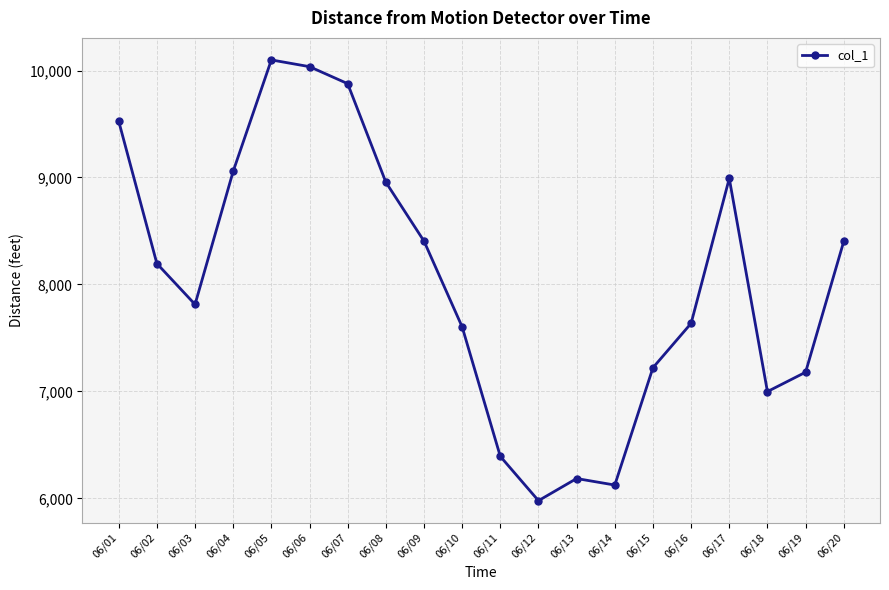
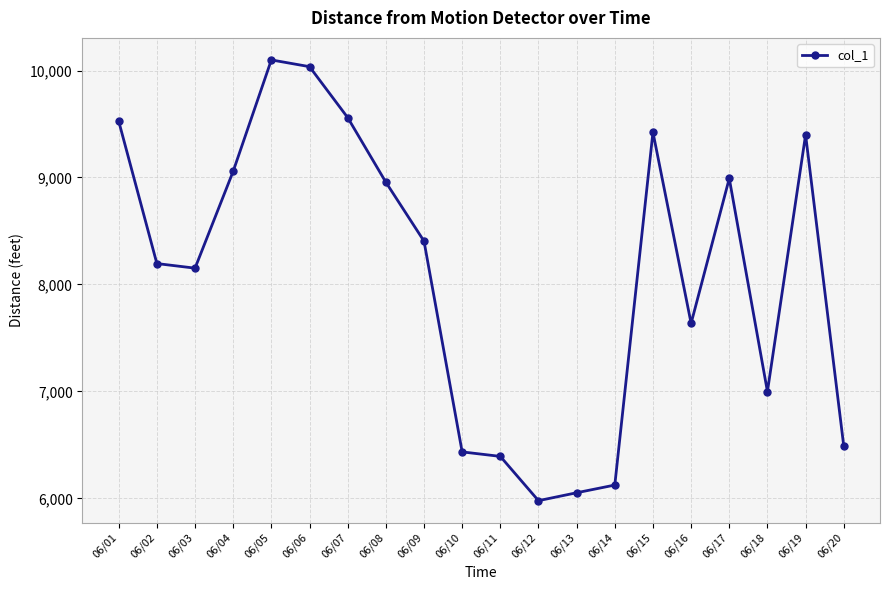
  {
    "06/01": "9,530",
    "06/02": "8,200",
-   "06/03": "7,810",
+   "06/03": "8,150",
    "06/04": "9,060",
    "06/05": "10,100",
    "06/06": "10,040",
-   "06/07": "9,880",
+   "06/07": "9,560",
    "06/08": "8,960",
    "06/09": "8,410",
-   "06/10": "7,600",
+   "06/10": "6,430",
    "06/11": "6,390",
    "06/12": "5,980",
-   "06/13": "6,190",
+   "06/13": "6,050",
    "06/14": "6,120",
-   "06/15": "7,220",
+   "06/15": "9,420",
    "06/16": "7,640",
    "06/17": "8,990",
    "06/18": "7,000",
-   "06/19": "7,180",
-   "06/20": "8,400"
+   "06/19": "9,400",
+   "06/20": "6,490"
  }
